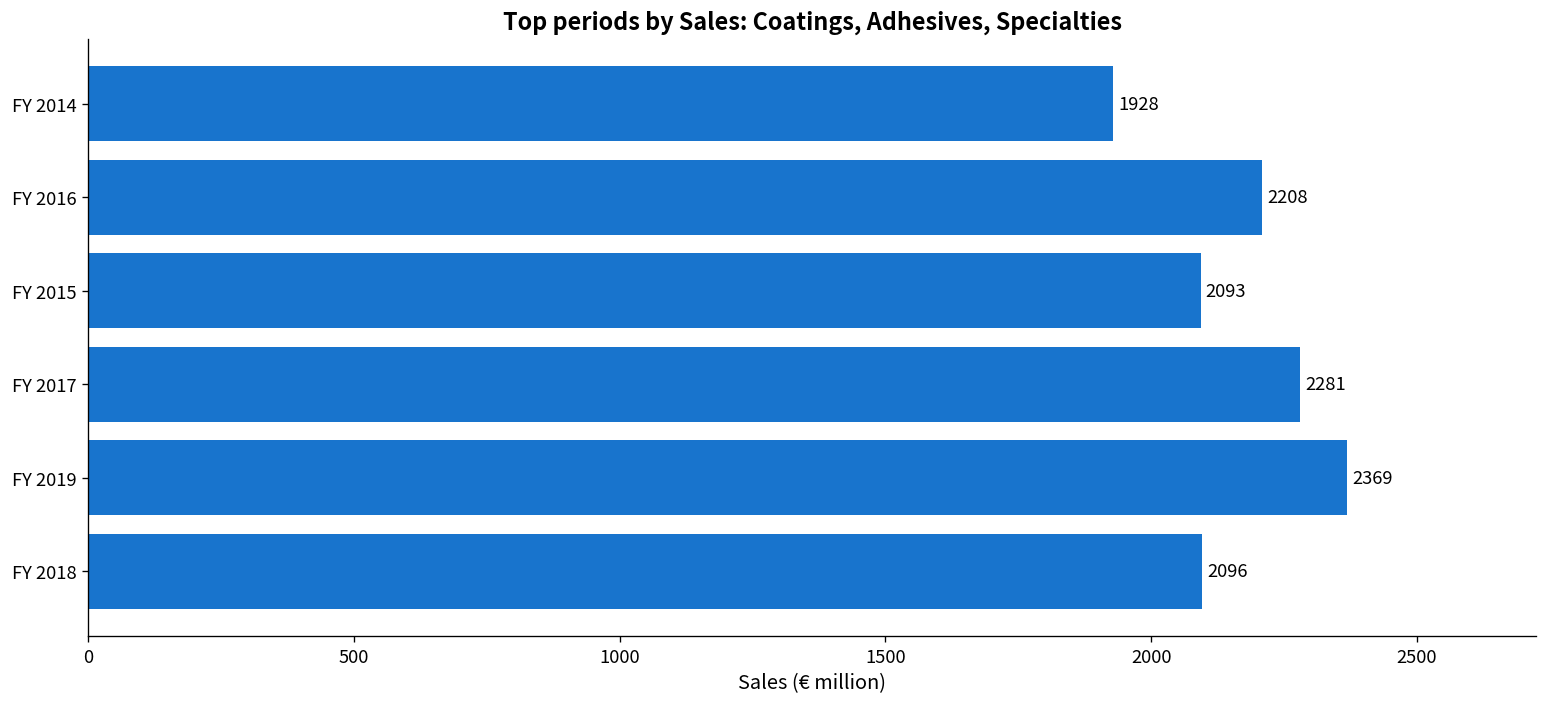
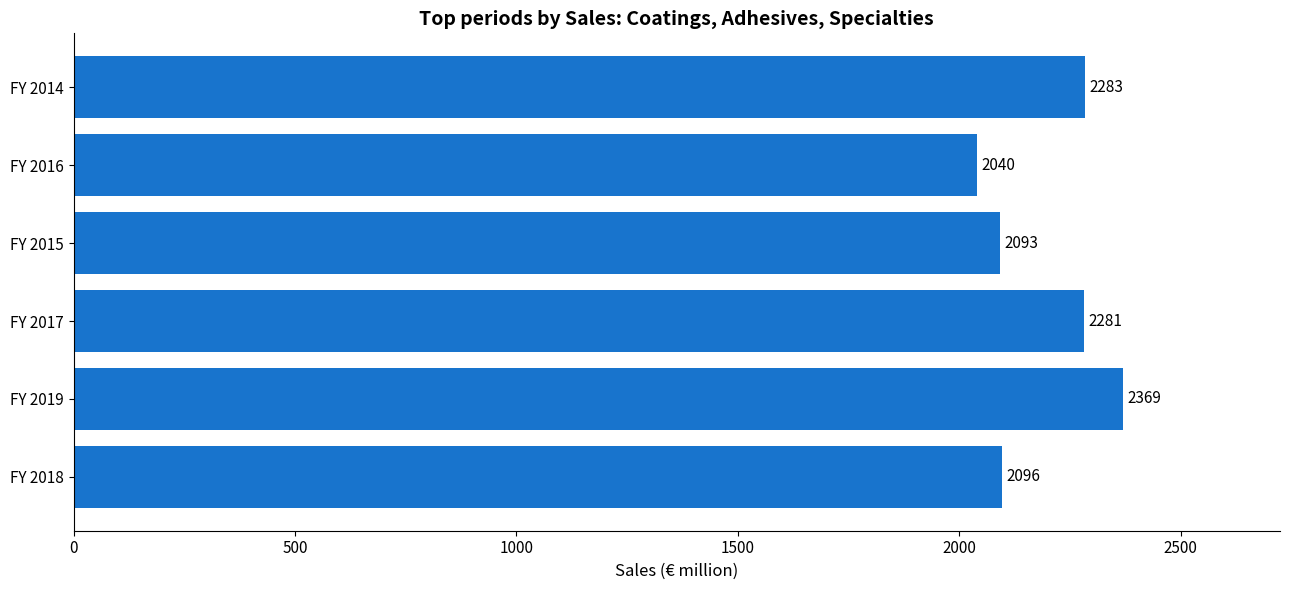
  {
-   "FY 2014": 1928,
-   "FY 2016": 2208,
+   "FY 2014": 2283,
+   "FY 2016": 2040,
    "FY 2015": 2093,
    "FY 2017": 2281,
    "FY 2019": 2369,
    "FY 2018": 2096
  }
